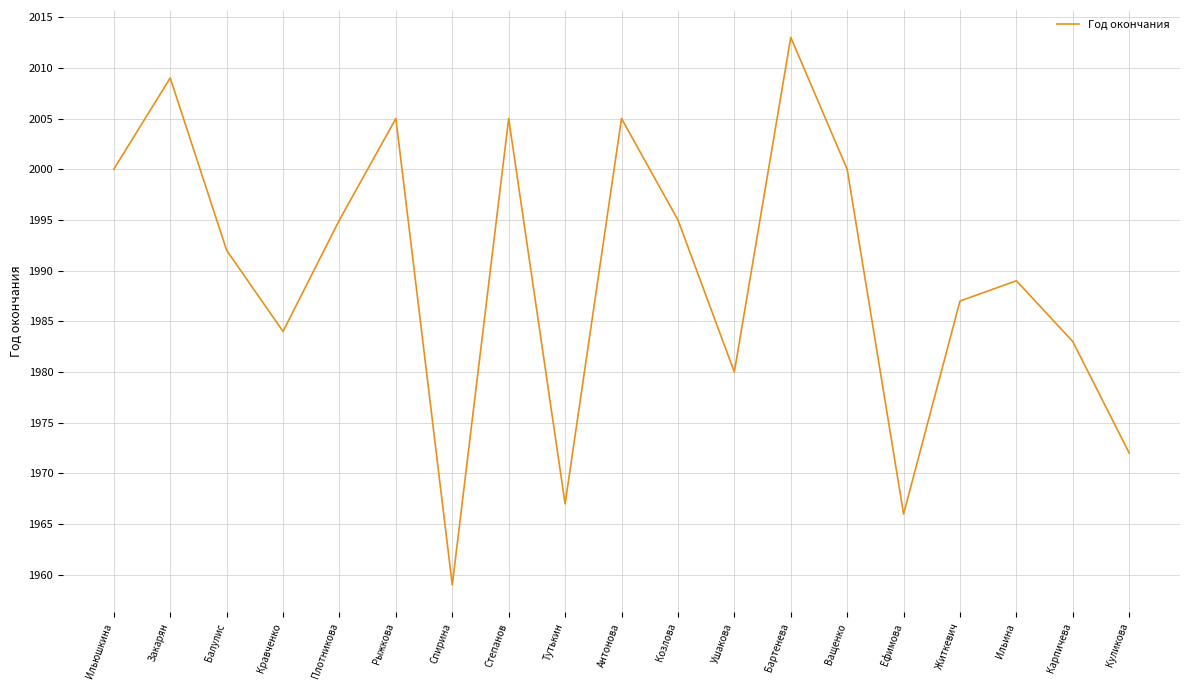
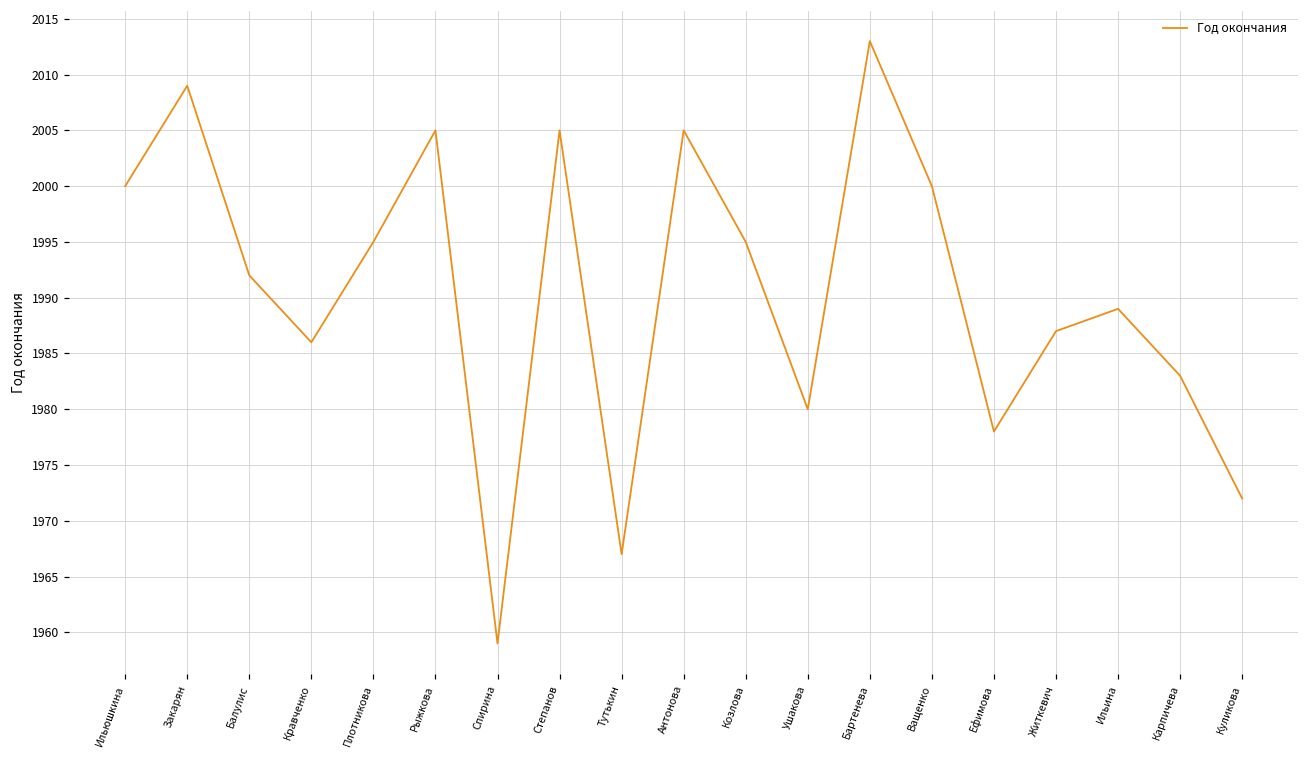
  {
    "Ильюшкина": 2000,
    "Закарян": 2009,
    "Балулис": 1992,
-   "Кравченко": 1984,
+   "Кравченко": 1986,
    "Плотникова": 1995,
    "Рыжкова": 2005,
    "Спирина": 1959,
    "Степанов": 2005,
    "Тутькин": 1967,
    "Антонова": 2005,
    "Козлова": 1995,
    "Ушакова": 1980,
    "Бартенева": 2013,
    "Ващенко": 2000,
-   "Ефимова": 1966,
+   "Ефимова": 1978,
    "Житкевич": 1987,
    "Ильина": 1989,
    "Карпичева": 1983,
    "Куликова": 1972
  }
